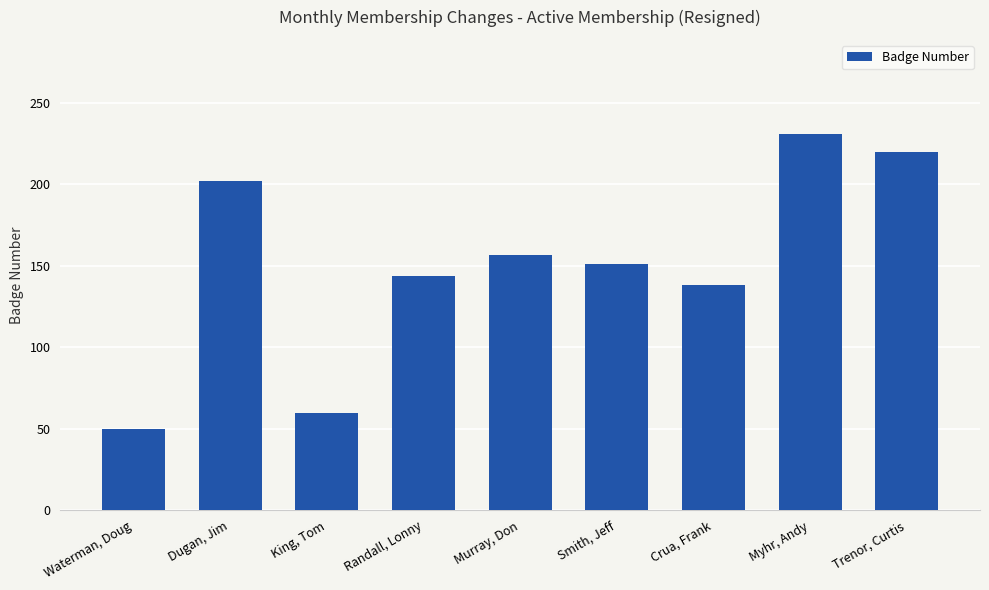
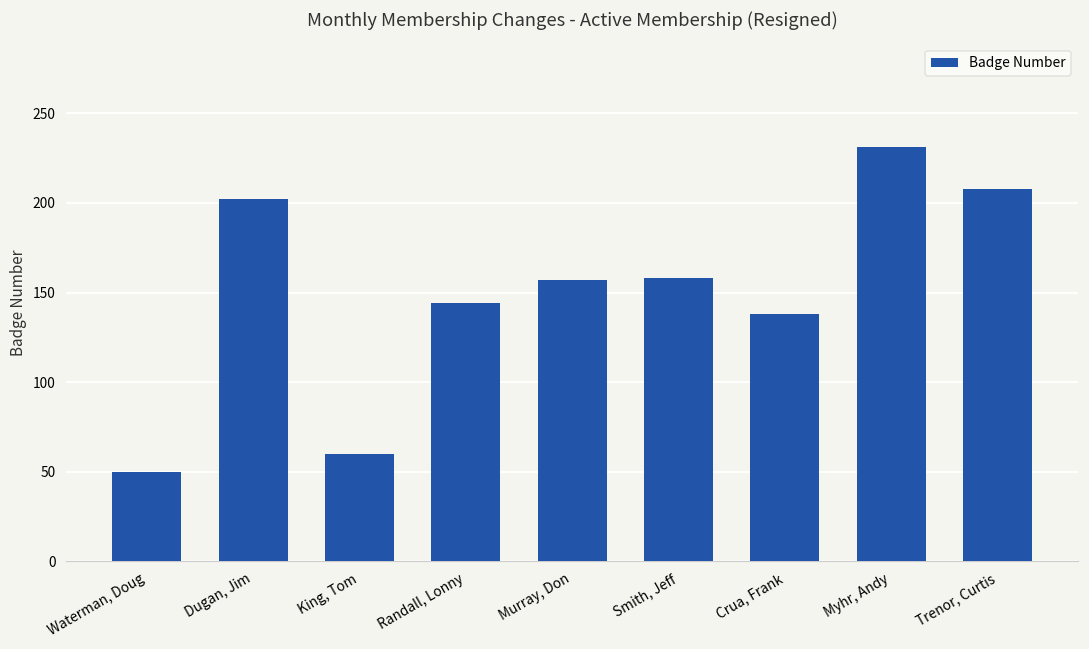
  {
    "Waterman, Doug": 50,
    "Dugan, Jim": 202,
    "King, Tom": 60,
    "Randall, Lonny": 144,
    "Murray, Don": 157,
-   "Smith, Jeff": 151,
+   "Smith, Jeff": 158,
    "Crua, Frank": 138,
    "Myhr, Andy": 231,
-   "Trenor, Curtis": 220
+   "Trenor, Curtis": 208
  }
